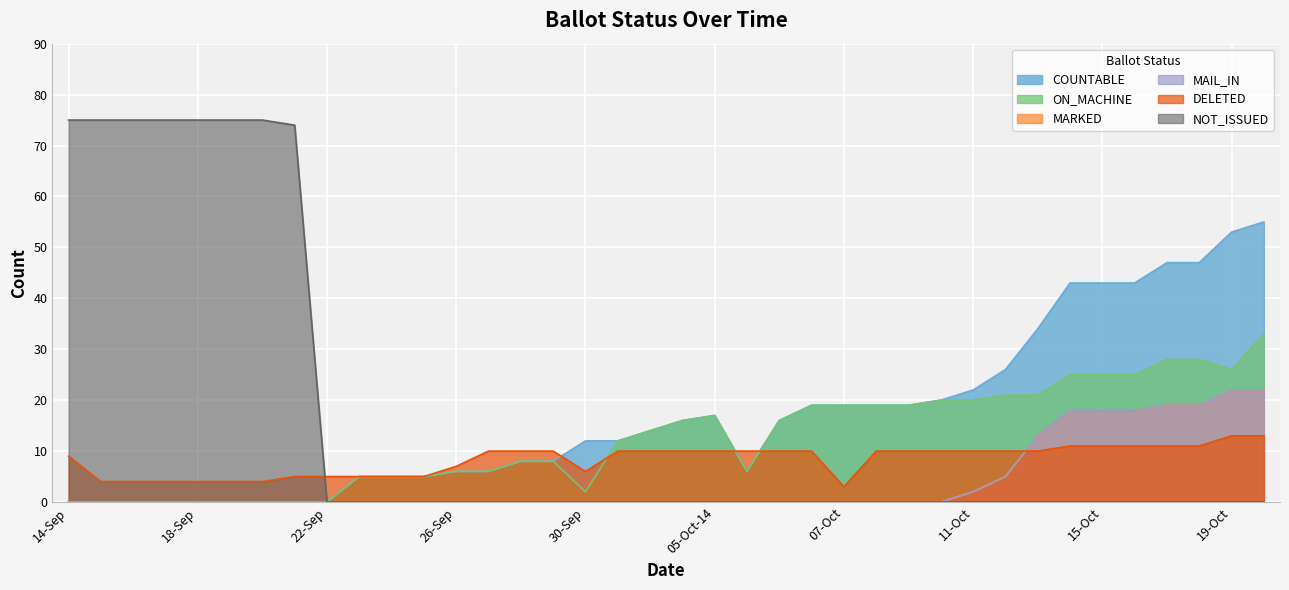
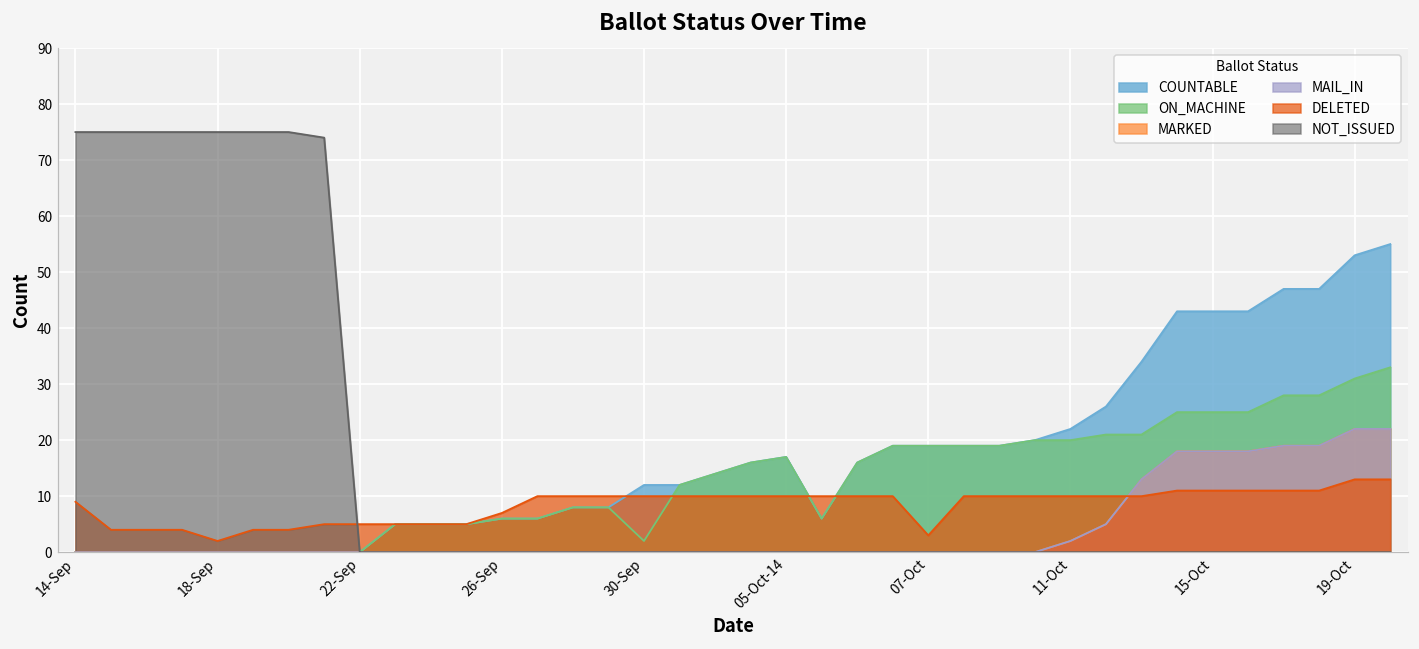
  {
    "ON_MACHINE": {
      "30-Sep": 2,
      "11-Oct": 20,
      "15-Oct": 25,
-     "19-Oct": 26
+     "19-Oct": 31
    },
    "DELETED": {
      "14-Sep": 9,
-     "18-Sep": 4,
+     "18-Sep": 2,
      "22-Sep": 5,
      "26-Sep": 7,
-     "30-Sep": 6,
+     "30-Sep": 10,
      "05-Oct-14": 10,
      "07-Oct": 3,
      "11-Oct": 10,
      "15-Oct": 11,
      "19-Oct": 13
    },
    "NOT_ISSUED": {
      "14-Sep": 75,
      "18-Sep": 75,
      "11-Oct": 0,
      "15-Oct": 0,
      "19-Oct": 0
    }
  }
